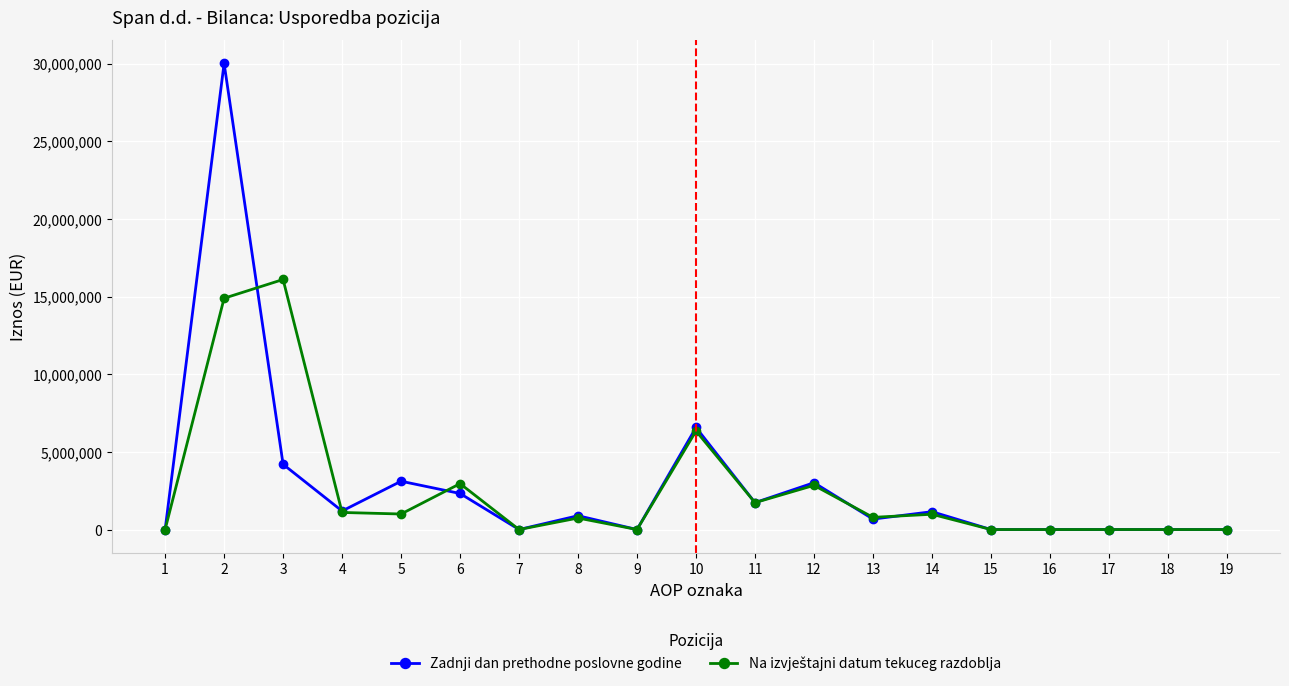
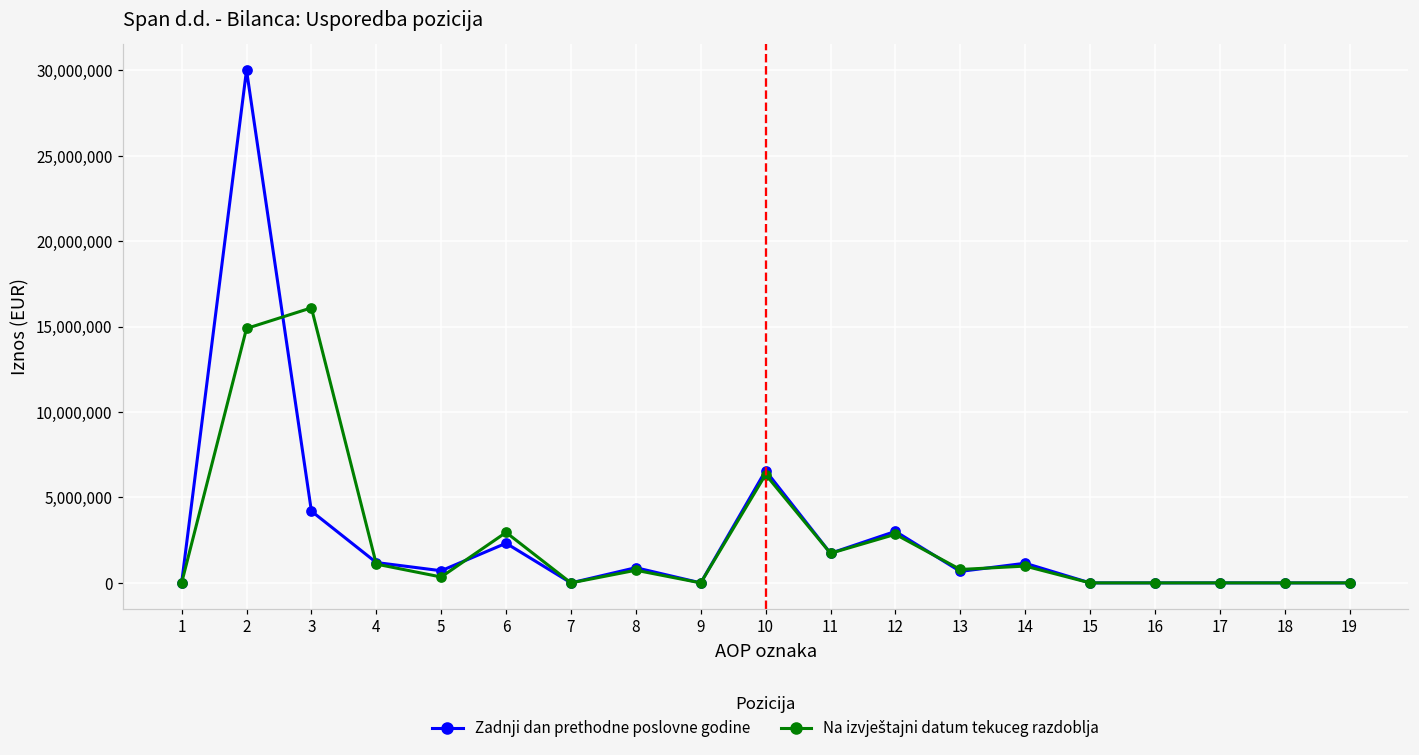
  {
    "Zadnji dan prethodne poslovne godine": {
      "2": "30,000,000",
      "3": "4,200,000",
-     "5": "3,100,000",
+     "5": "700,000",
      "6": "2,300,000",
      "10": "6,600,000",
      "12": "3,000,000",
      "14": "1,100,000"
    },
    "Na izvještajni datum tekuceg razdoblja": {
      "2": "14,900,000",
      "3": "16,100,000",
-     "5": "1,000,000",
+     "5": "300,000",
      "6": "3,000,000",
      "10": "6,300,000",
      "12": "2,800,000",
      "14": "1,000,000"
    }
  }
